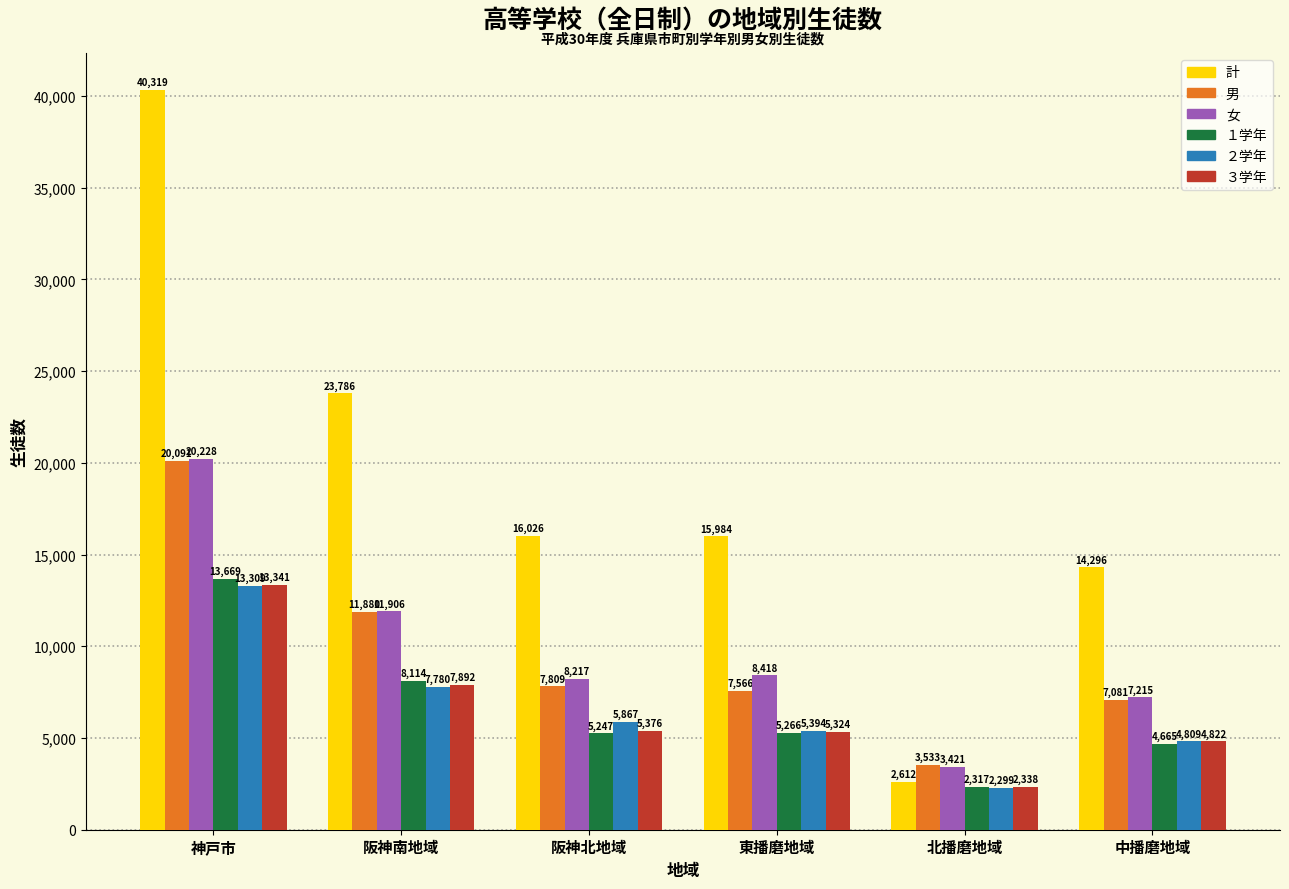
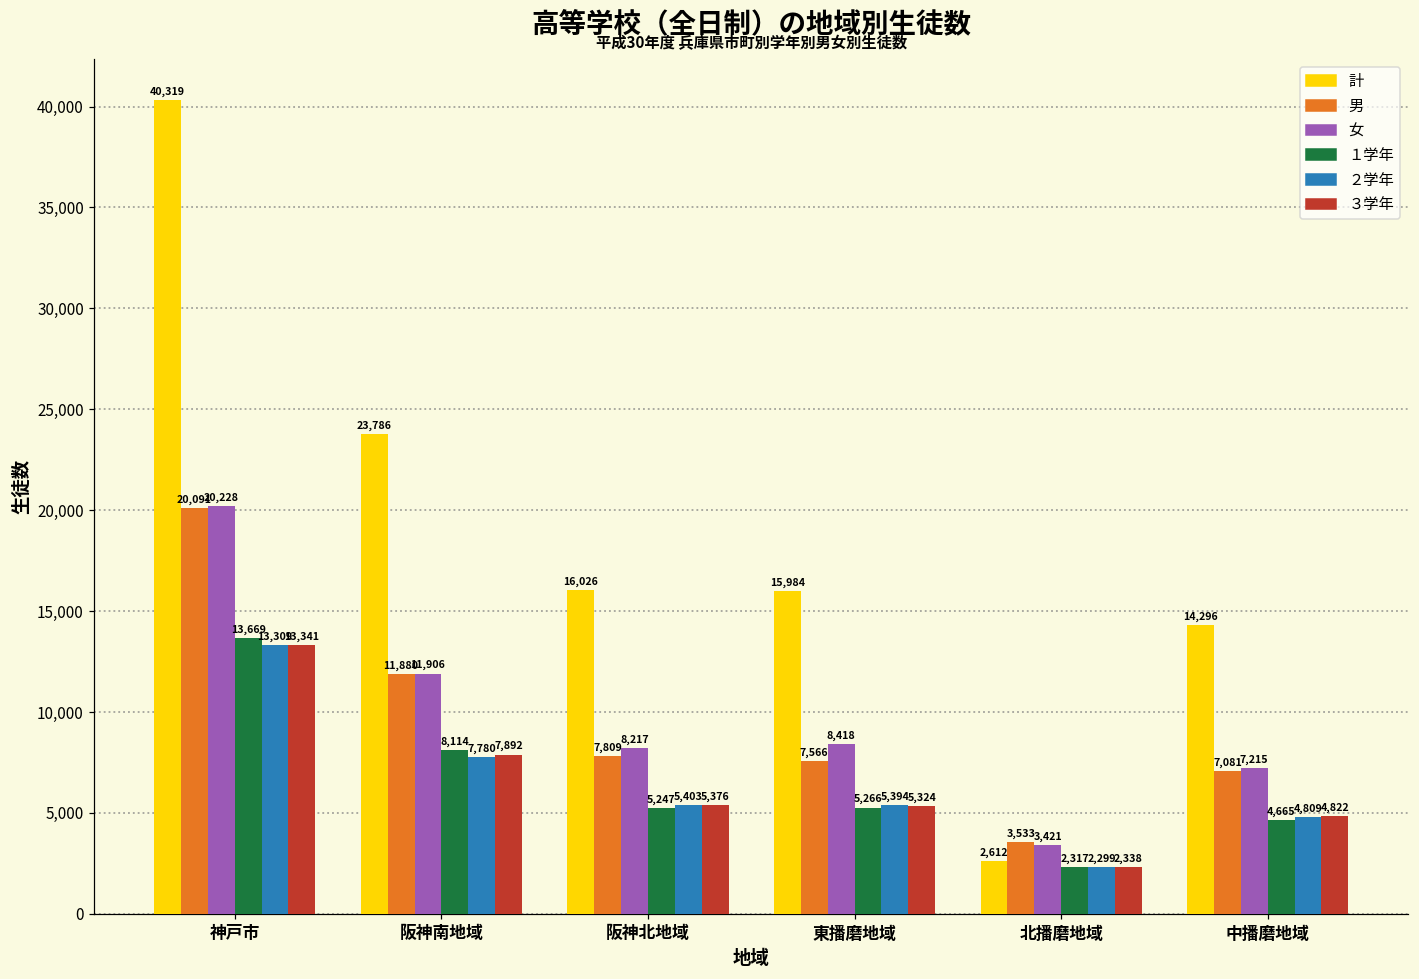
  {
    "計": {
      "神戸市": "40,319",
      "阪神南地域": "23,786",
      "阪神北地域": "16,026",
      "東播磨地域": "15,984",
      "北播磨地域": "2,612",
      "中播磨地域": "14,296"
    },
    "男": {
      "阪神北地域": "7,809",
      "東播磨地域": "7,566",
      "北播磨地域": "3,533",
      "中播磨地域": "7,081"
    },
    "女": {
      "阪神北地域": "8,217",
      "東播磨地域": "8,418",
      "北播磨地域": "3,421",
      "中播磨地域": "7,215"
    },
    "１学年": {
      "神戸市": "13,669",
      "阪神南地域": "8,114",
      "阪神北地域": "5,247",
      "東播磨地域": "5,266",
      "北播磨地域": "2,317",
      "中播磨地域": "4,665"
    },
    "２学年": {
      "阪神南地域": "7,780",
-     "阪神北地域": "5,867",
+     "阪神北地域": "5,403",
      "東播磨地域": "5,394",
      "北播磨地域": "2,299",
      "中播磨地域": "4,809"
    },
    "３学年": {
      "阪神南地域": "7,892",
      "阪神北地域": "5,376",
      "東播磨地域": "5,324",
      "北播磨地域": "2,338",
      "中播磨地域": "4,822"
    }
  }
